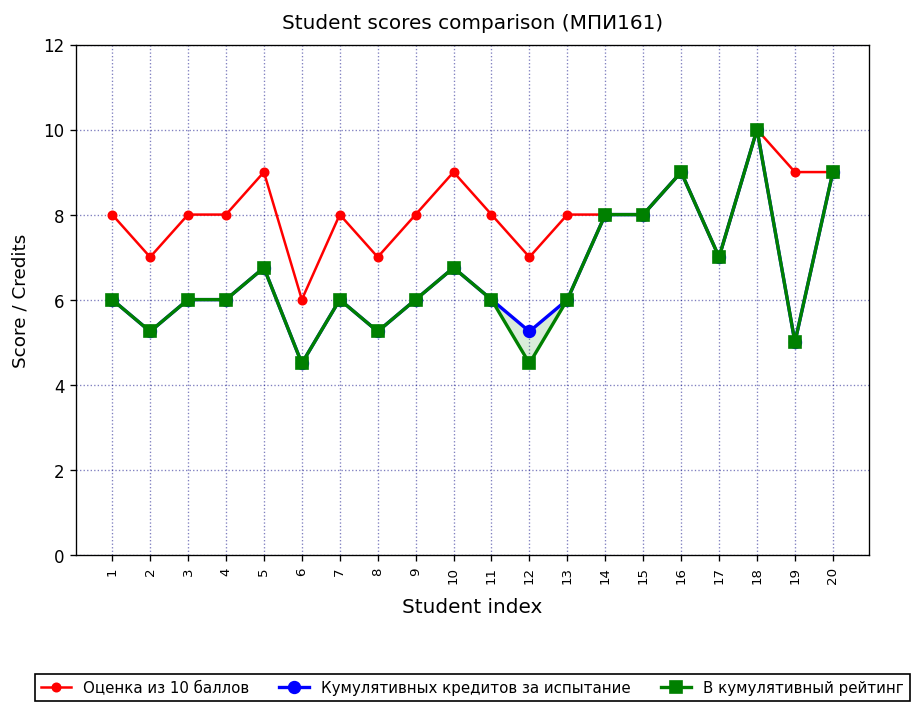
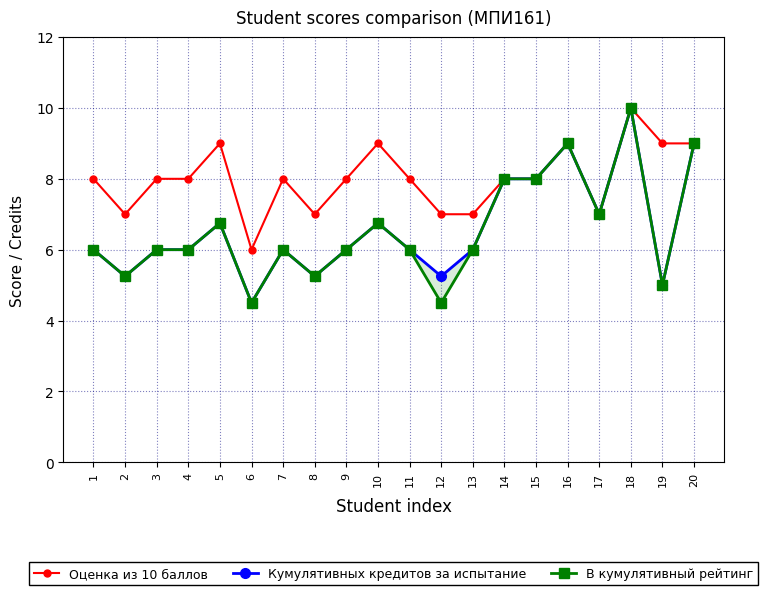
  {
    "Оценка из 10 баллов": {
      "1": 8,
      "2": 7,
      "3": 8,
      "4": 8,
      "5": 9,
      "6": 6,
      "7": 8,
      "8": 7,
      "9": 8,
      "10": 9,
      "11": 8,
      "12": 7,
-     "13": 8,
+     "13": 7,
      "19": 9
    },
    "Кумулятивных кредитов за испытание": {
      "12": 5.3
    },
    "В кумулятивный рейтинг": {
      "12": 4.5
    }
  }
